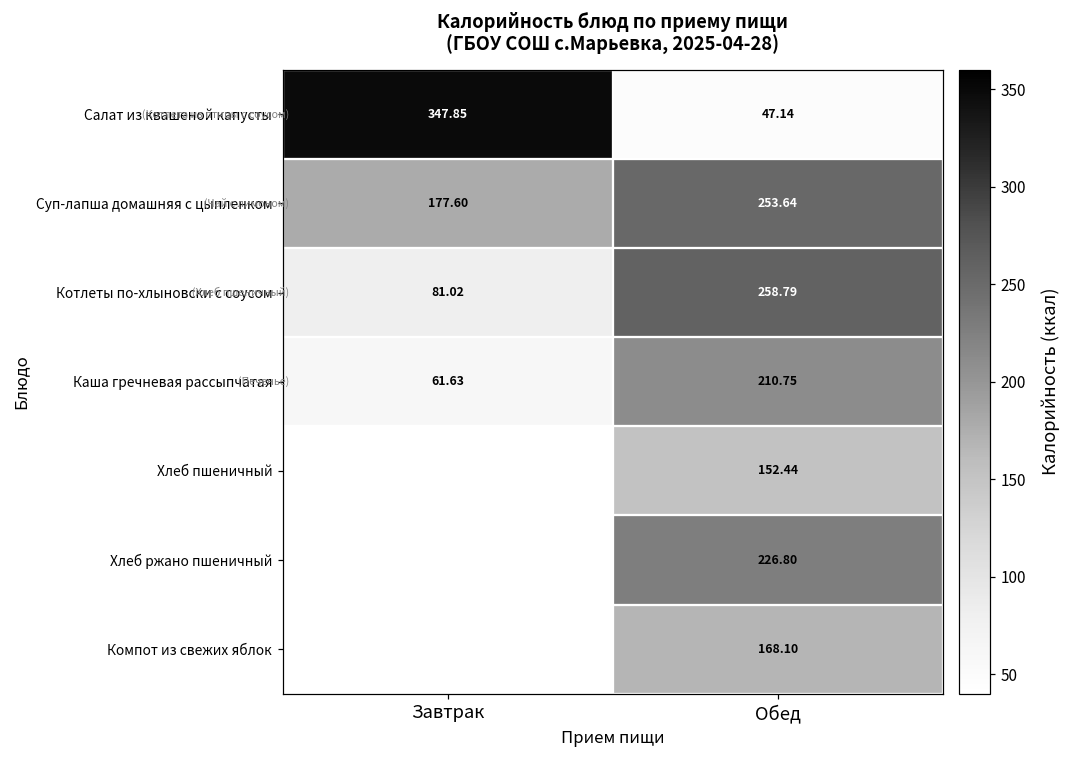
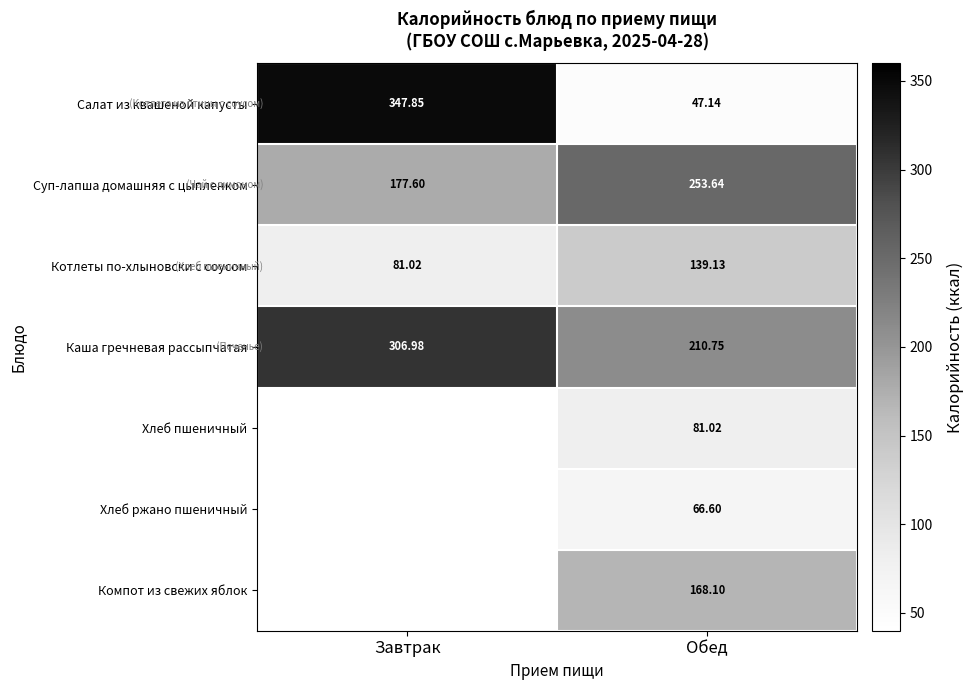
  {
    "Салат из квашеной капусты": {
      "Завтрак": 347.85,
      "Обед": 47.14
    },
    "Суп-лапша домашняя с цыпленком": {
      "Завтрак": 177.60,
      "Обед": 253.64
    },
    "Котлеты по-хлыновски с соусом": {
      "Завтрак": 81.02,
-     "Обед": 258.79
+     "Обед": 139.13
    },
    "Каша гречневая рассыпчатая": {
-     "Завтрак": 61.63,
+     "Завтрак": 306.98,
      "Обед": 210.75
    },
    "Хлеб пшеничный": {
-     "Обед": 152.44
+     "Обед": 81.02
    },
    "Хлеб ржано пшеничный": {
-     "Обед": 226.80
+     "Обед": 66.60
    },
    "Компот из свежих яблок": {
      "Обед": 168.10
    }
  }
